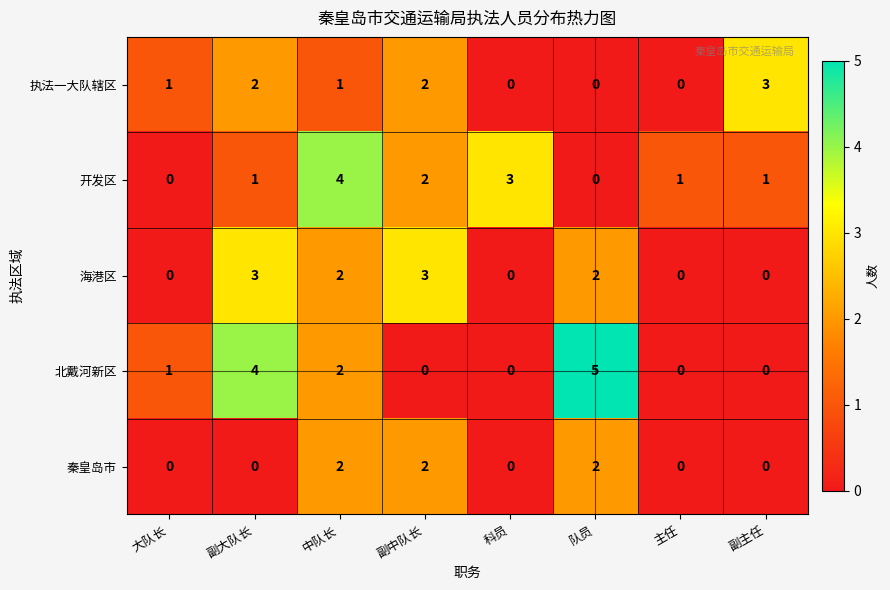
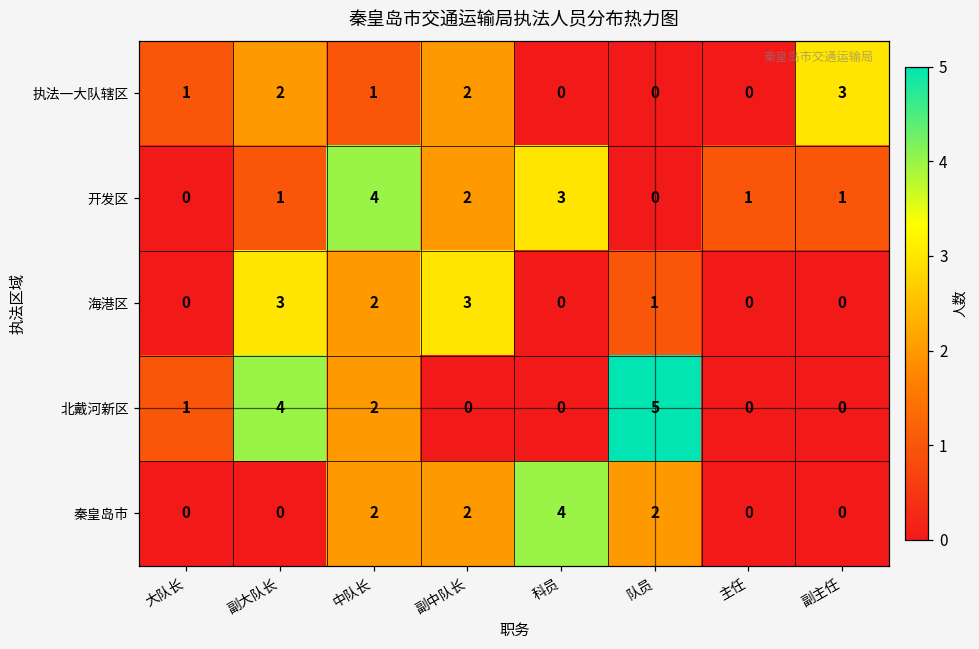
  {
    "执法一大队辖区": {
      "大队长": 1,
      "副大队长": 2,
      "中队长": 1,
      "副中队长": 2,
      "科员": 0,
      "队员": 0,
      "主任": 0
    },
    "开发区": {
      "大队长": 0,
      "副大队长": 1,
      "中队长": 4,
      "副中队长": 2,
      "科员": 3,
      "队员": 0,
      "主任": 1,
      "副主任": 1
    },
    "海港区": {
      "大队长": 0,
      "副大队长": 3,
      "中队长": 2,
      "副中队长": 3,
      "科员": 0,
-     "队员": 2,
+     "队员": 1,
      "主任": 0,
      "副主任": 0
    },
    "北戴河新区": {
      "大队长": 1,
      "副大队长": 4,
      "中队长": 2,
      "副中队长": 0,
      "科员": 0,
      "队员": 5,
      "主任": 0,
      "副主任": 0
    },
    "秦皇岛市": {
      "大队长": 0,
      "副大队长": 0,
      "中队长": 2,
      "副中队长": 2,
-     "科员": 0,
+     "科员": 4,
      "队员": 2,
      "主任": 0,
      "副主任": 0
    }
  }
